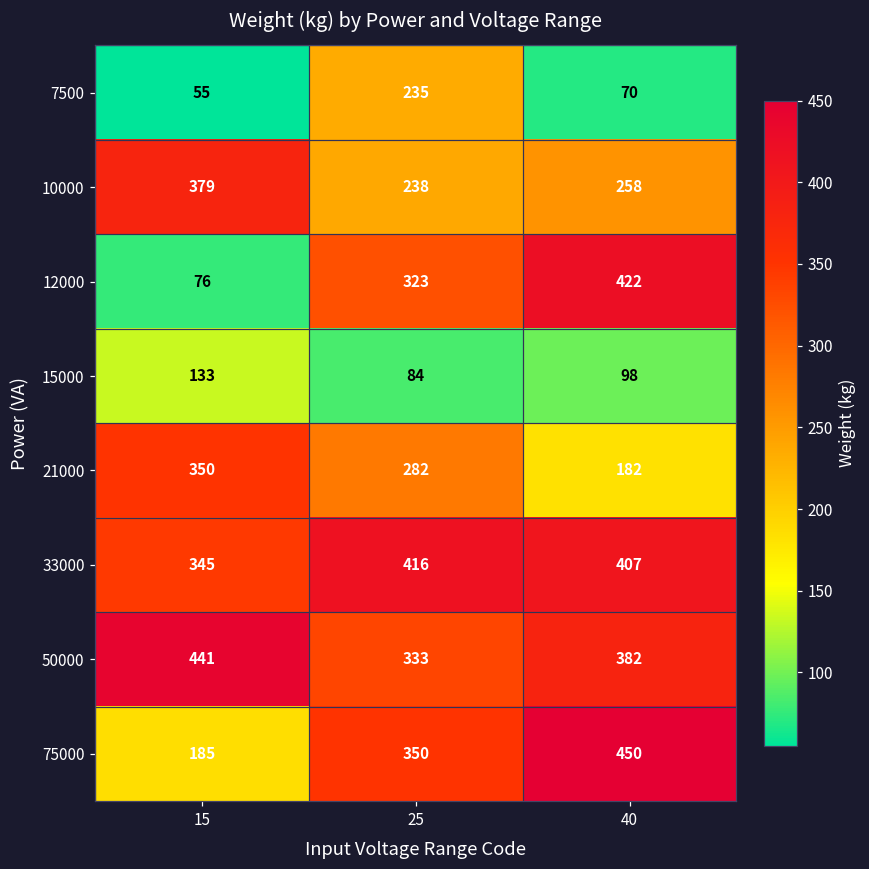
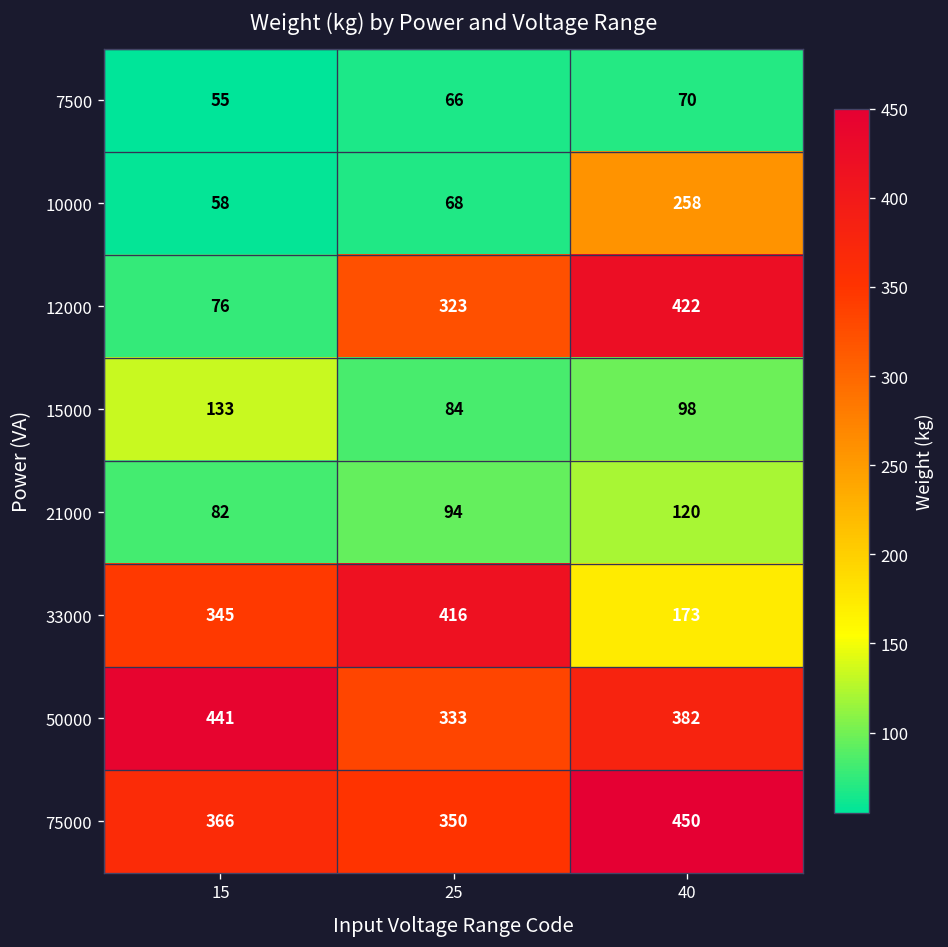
  {
    "7500": {
      "15": 55,
-     "25": 235,
+     "25": 66,
      "40": 70
    },
    "10000": {
-     "15": 379,
-     "25": 238,
+     "15": 58,
+     "25": 68,
      "40": 258
    },
    "12000": {
      "15": 76,
      "25": 323,
      "40": 422
    },
    "15000": {
      "15": 133,
      "25": 84,
      "40": 98
    },
    "21000": {
-     "15": 350,
-     "25": 282,
-     "40": 182
+     "15": 82,
+     "25": 94,
+     "40": 120
    },
    "33000": {
      "15": 345,
      "25": 416,
-     "40": 407
+     "40": 173
    },
    "50000": {
      "15": 441,
      "25": 333,
      "40": 382
    },
    "75000": {
-     "15": 185,
+     "15": 366,
      "25": 350,
      "40": 450
    }
  }
